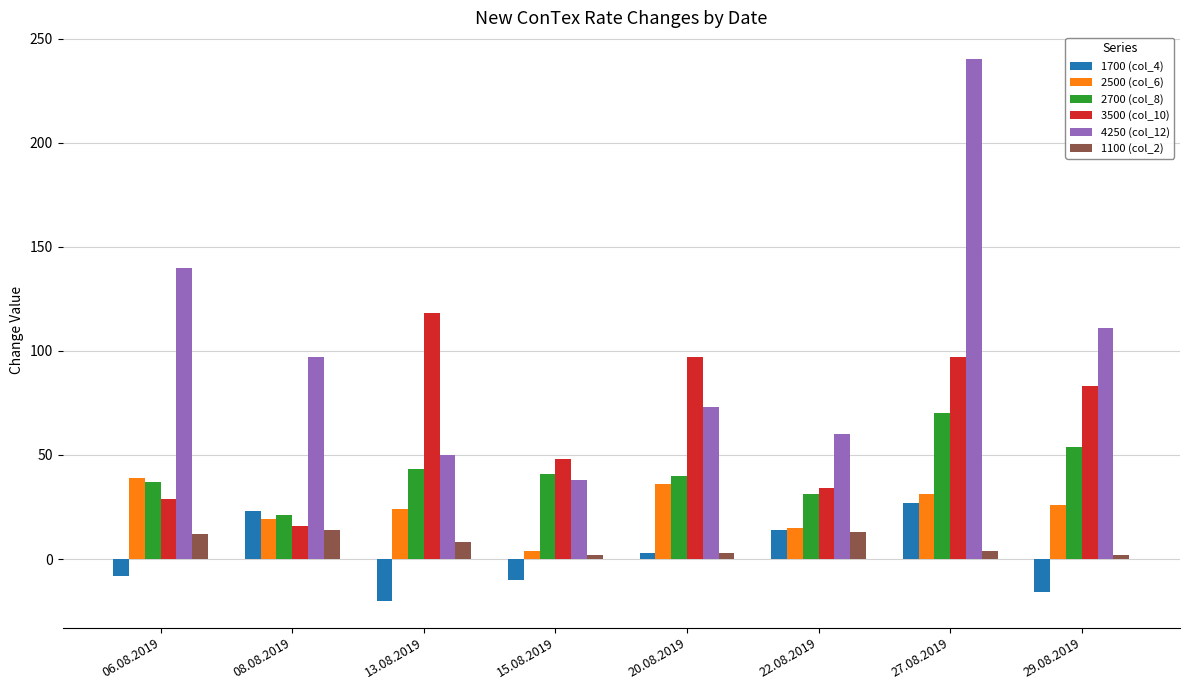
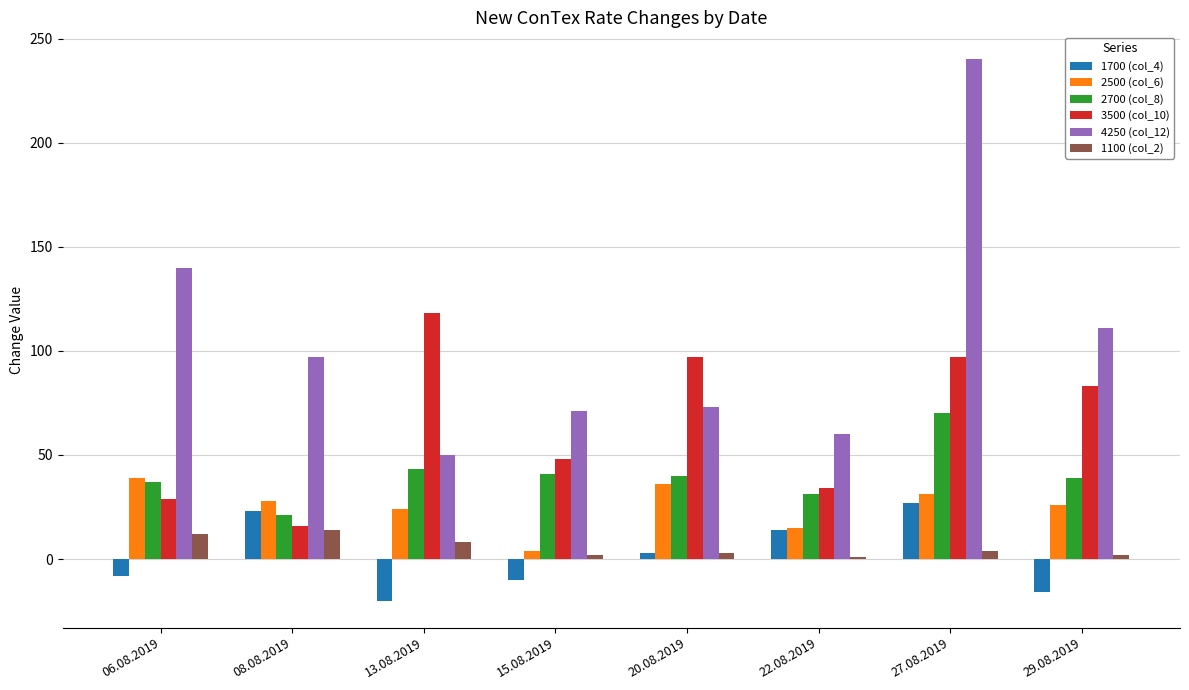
  {
    "1700 (col_4)": {
      "06.08.2019": -8,
      "08.08.2019": 23,
      "13.08.2019": -20,
      "15.08.2019": -10,
      "20.08.2019": 3,
      "22.08.2019": 14,
      "27.08.2019": 27,
      "29.08.2019": -16
    },
    "2500 (col_6)": {
      "06.08.2019": 39,
-     "08.08.2019": 19,
+     "08.08.2019": 28,
      "13.08.2019": 24,
      "15.08.2019": 4,
      "20.08.2019": 36,
      "22.08.2019": 15,
      "27.08.2019": 31,
      "29.08.2019": 26
    },
    "2700 (col_8)": {
      "06.08.2019": 37,
      "08.08.2019": 21,
      "13.08.2019": 43,
      "15.08.2019": 41,
      "20.08.2019": 40,
      "22.08.2019": 31,
      "27.08.2019": 70,
-     "29.08.2019": 54
+     "29.08.2019": 39
    },
    "3500 (col_10)": {
      "06.08.2019": 29,
      "08.08.2019": 16,
      "13.08.2019": 118,
      "15.08.2019": 48,
      "20.08.2019": 97,
      "22.08.2019": 34,
      "27.08.2019": 97,
      "29.08.2019": 83
    },
    "4250 (col_12)": {
      "06.08.2019": 140,
      "08.08.2019": 97,
      "13.08.2019": 50,
-     "15.08.2019": 38,
+     "15.08.2019": 71,
      "20.08.2019": 73,
      "22.08.2019": 60,
      "27.08.2019": 240,
      "29.08.2019": 111
    },
    "1100 (col_2)": {
      "06.08.2019": 12,
      "08.08.2019": 14,
      "13.08.2019": 8,
      "15.08.2019": 2,
      "20.08.2019": 3,
-     "22.08.2019": 13,
+     "22.08.2019": 1,
      "27.08.2019": 4,
      "29.08.2019": 2
    }
  }
